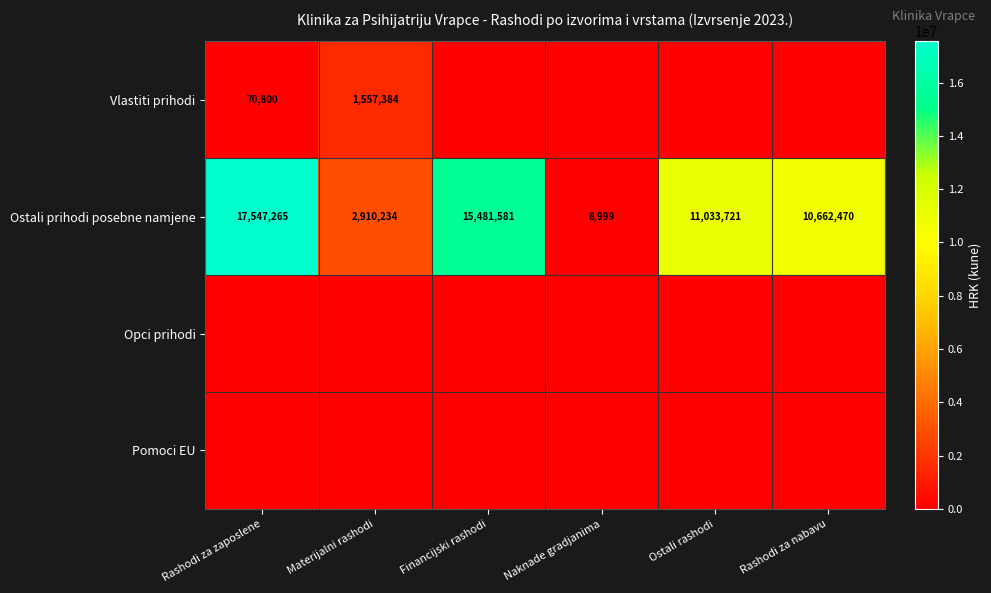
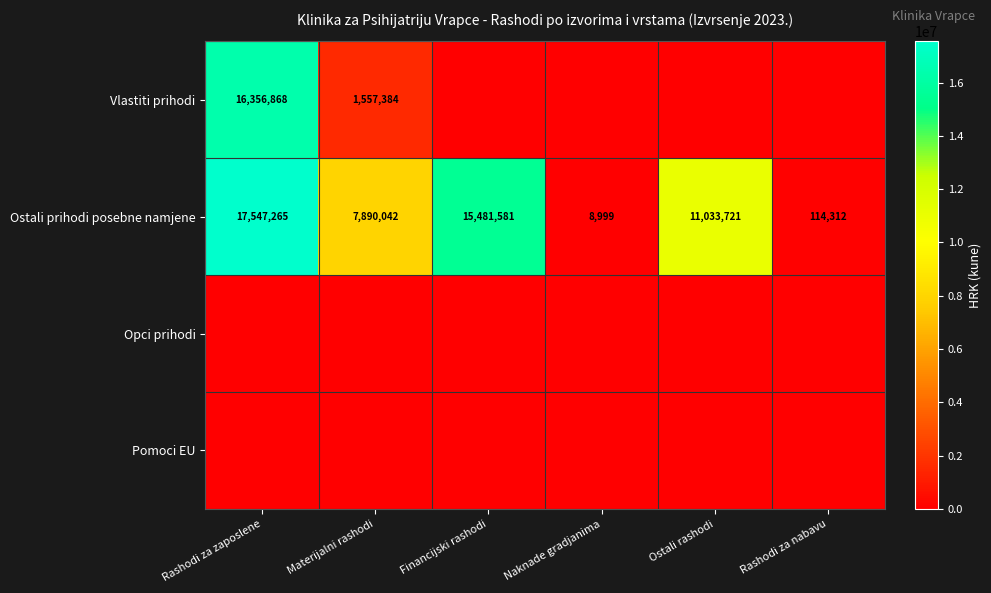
  {
    "Vlastiti prihodi": {
-     "Rashodi za zaposlene": "70,800",
+     "Rashodi za zaposlene": "16,356,868",
      "Materijalni rashodi": "1,557,384"
    },
    "Ostali prihodi posebne namjene": {
      "Rashodi za zaposlene": "17,547,265",
-     "Materijalni rashodi": "2,910,234",
+     "Materijalni rashodi": "7,890,042",
      "Financijski rashodi": "15,481,581",
      "Naknade gradjanima": "8,999",
      "Ostali rashodi": "11,033,721",
-     "Rashodi za nabavu": "10,662,470"
+     "Rashodi za nabavu": "114,312"
    }
  }
